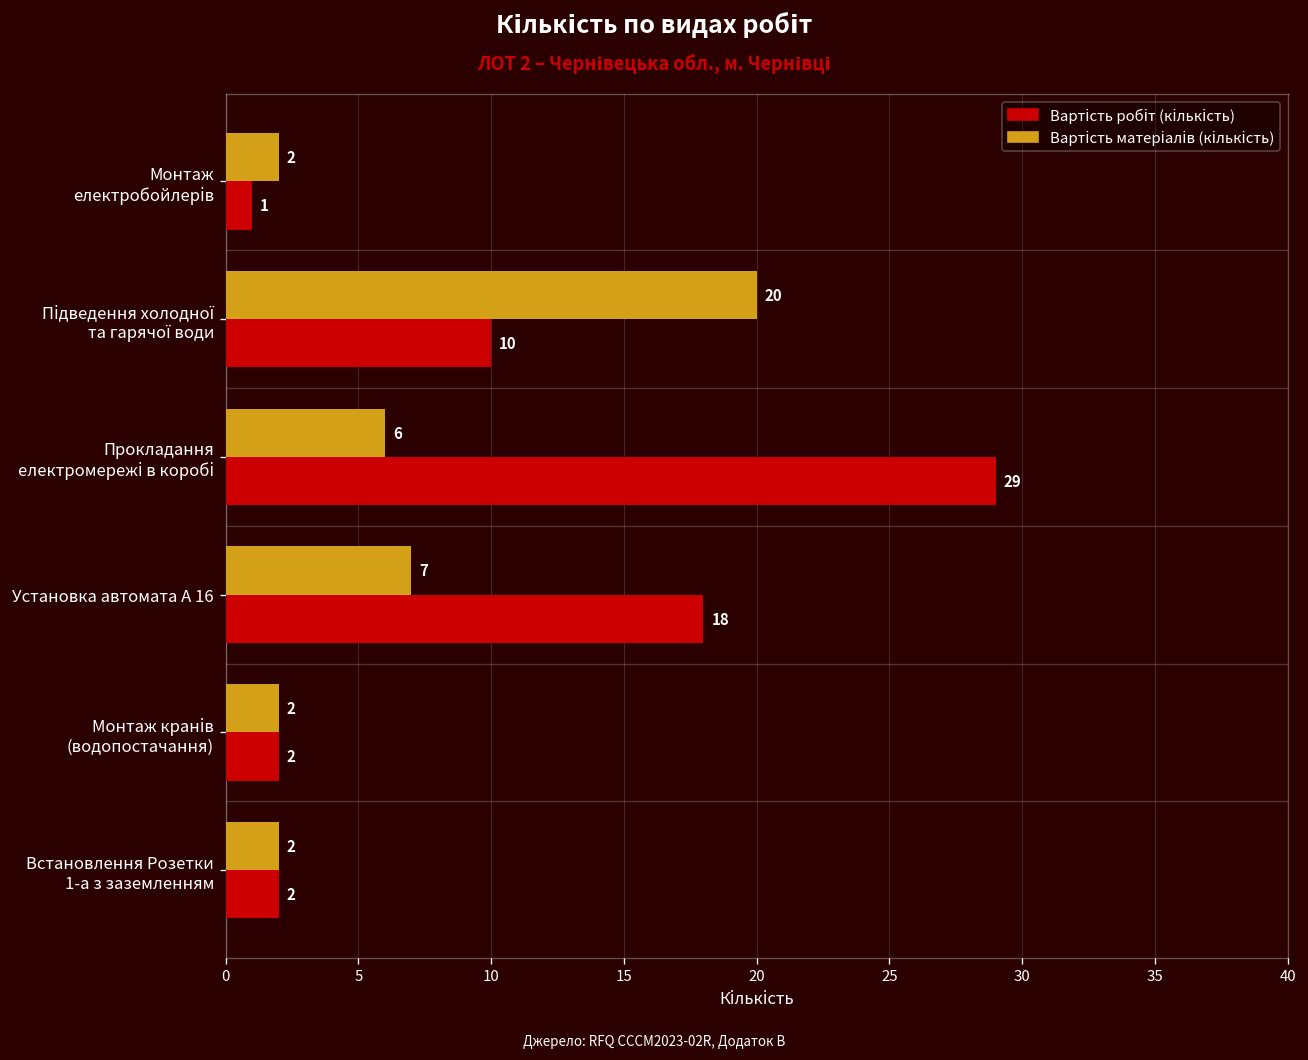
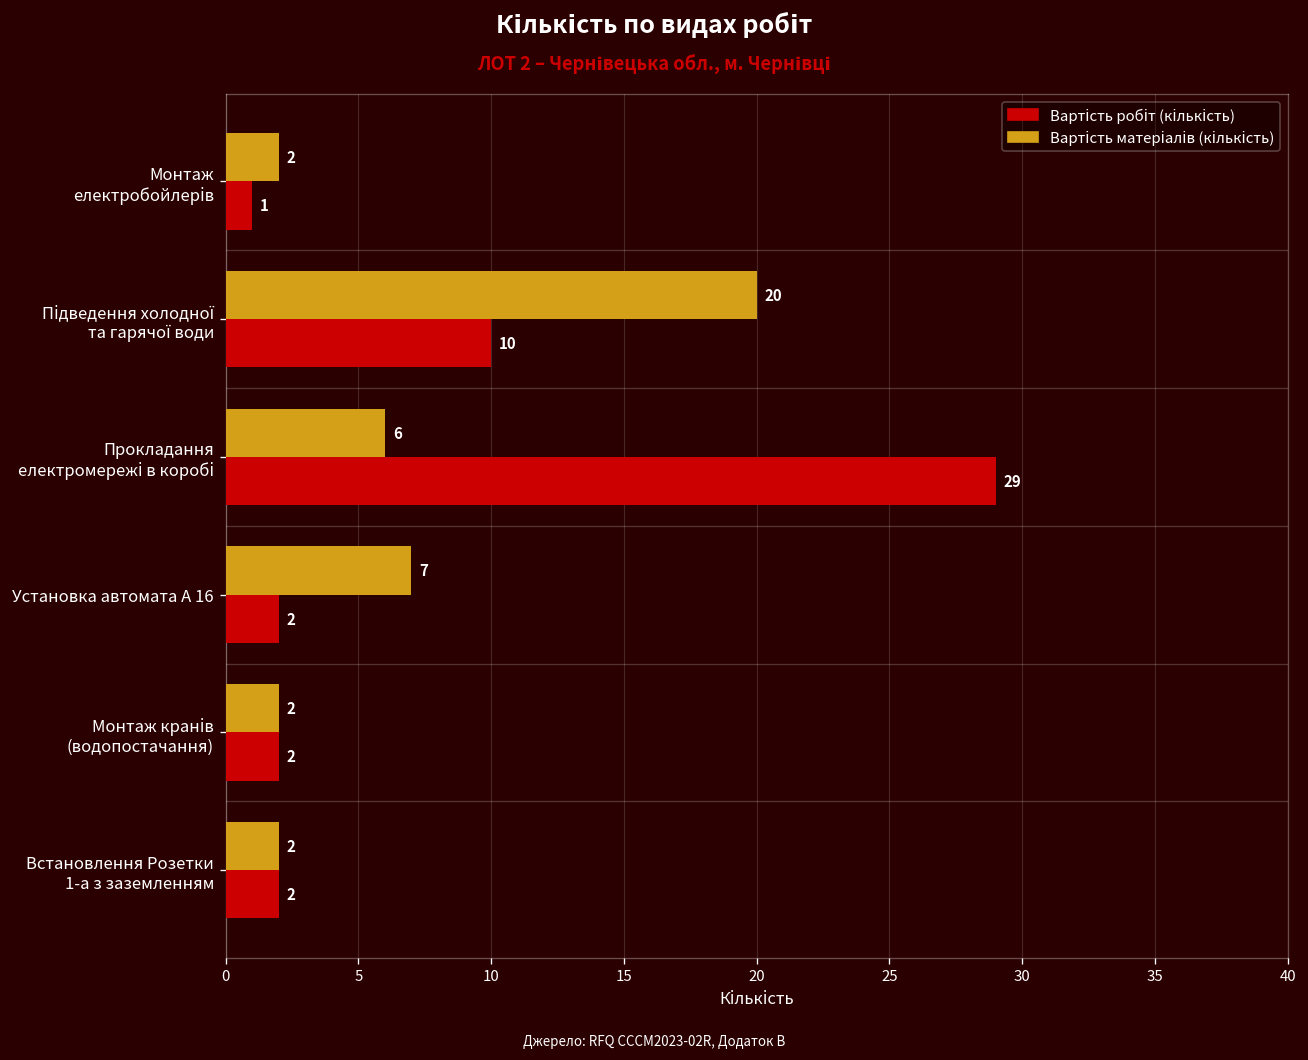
  {
    "Вартість робіт (кількість)": {
      "Монтаж електробойлерів": 1,
      "Підведення холодної та гарячої води": 10,
      "Прокладання електромережі в коробі": 29,
-     "Установка автомата А 16": 18,
+     "Установка автомата А 16": 2,
      "Монтаж кранів (водопостачання)": 2,
      "Встановлення Розетки 1-а з заземленням": 2
    },
    "Вартість матеріалів (кількість)": {
      "Монтаж електробойлерів": 2,
      "Підведення холодної та гарячої води": 20,
      "Прокладання електромережі в коробі": 6,
      "Установка автомата А 16": 7,
      "Монтаж кранів (водопостачання)": 2,
      "Встановлення Розетки 1-а з заземленням": 2
    }
  }
